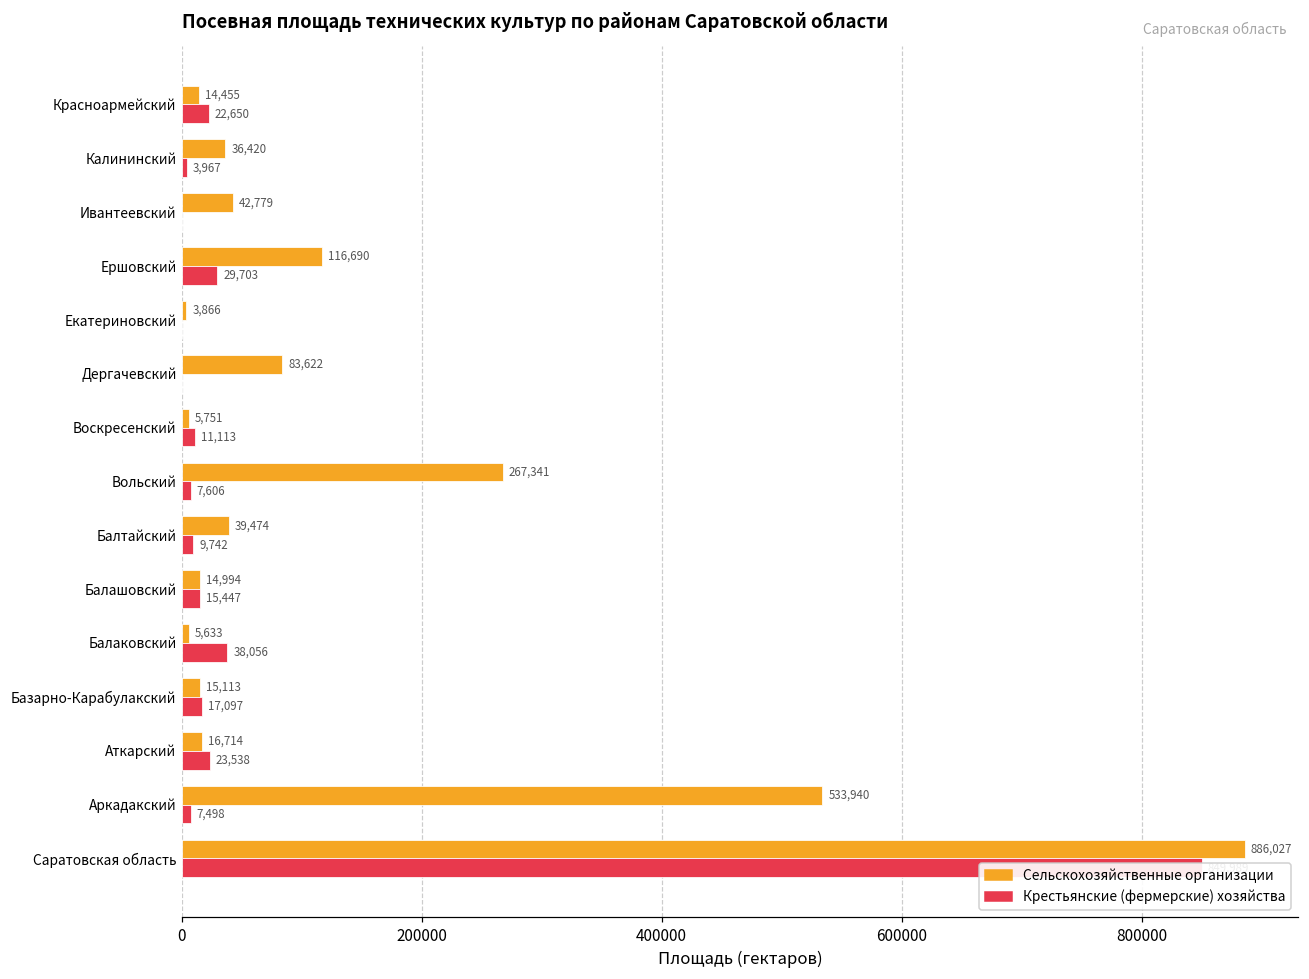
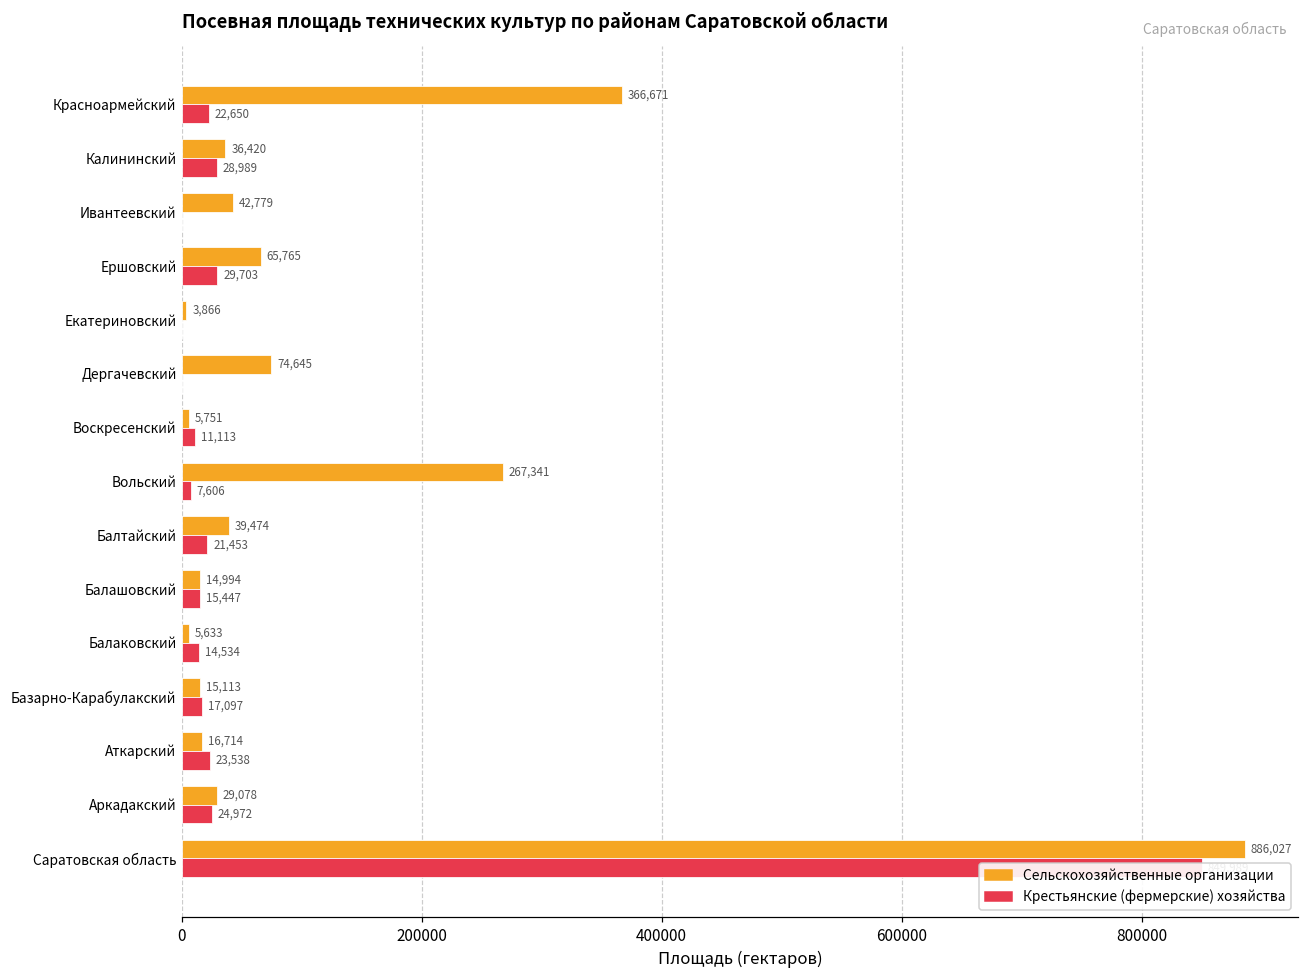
  {
    "Сельскохозяйственные организации": {
-     "Красноармейский": "14,455",
+     "Красноармейский": "366,671",
      "Калининский": "36,420",
      "Ивантеевский": "42,779",
-     "Ершовский": "116,690",
+     "Ершовский": "65,765",
      "Екатериновский": "3,866",
-     "Дергачевский": "83,622",
+     "Дергачевский": "74,645",
      "Воскресенский": "5,751",
      "Вольский": "267,341",
      "Балтайский": "39,474",
      "Балашовский": "14,994",
      "Балаковский": "5,633",
      "Базарно-Карабулакский": "15,113",
      "Аткарский": "16,714",
-     "Аркадакский": "533,940",
+     "Аркадакский": "29,078",
      "Саратовская область": "886,027"
    },
    "Крестьянские (фермерские) хозяйства": {
      "Красноармейский": "22,650",
-     "Калининский": "3,967",
+     "Калининский": "28,989",
      "Ершовский": "29,703",
      "Воскресенский": "11,113",
      "Вольский": "7,606",
-     "Балтайский": "9,742",
+     "Балтайский": "21,453",
      "Балашовский": "15,447",
-     "Балаковский": "38,056",
+     "Балаковский": "14,534",
      "Базарно-Карабулакский": "17,097",
      "Аткарский": "23,538",
-     "Аркадакский": "7,498"
+     "Аркадакский": "24,972"
    }
  }
